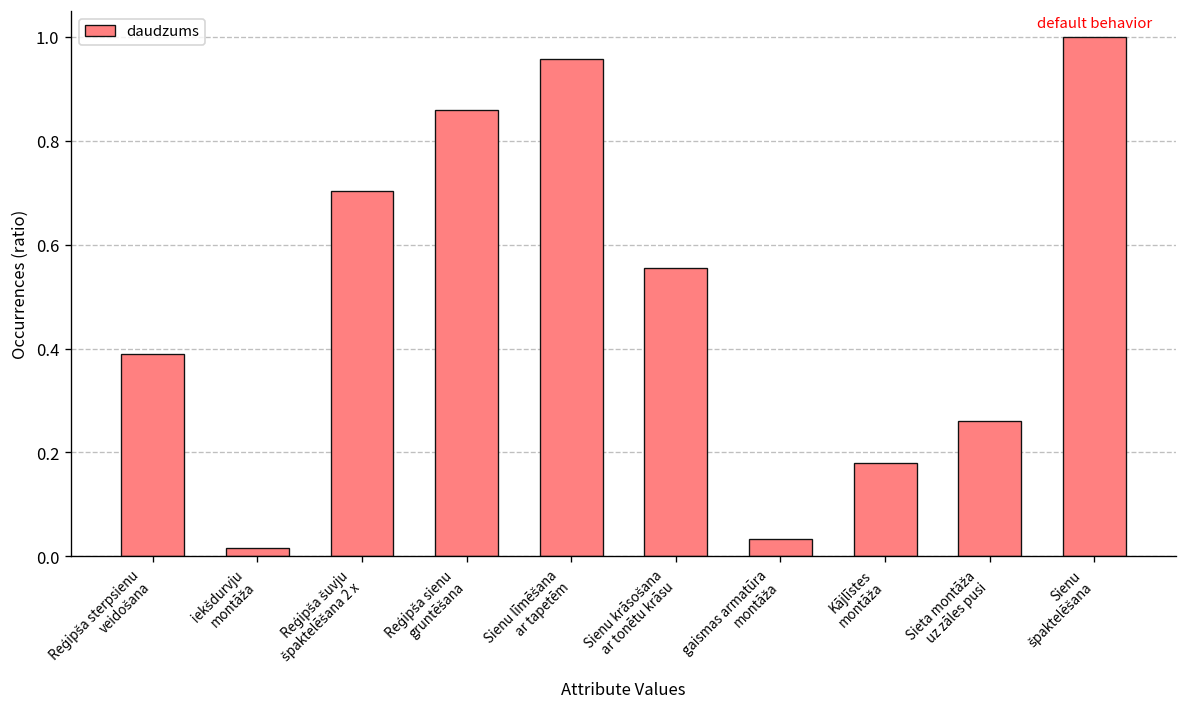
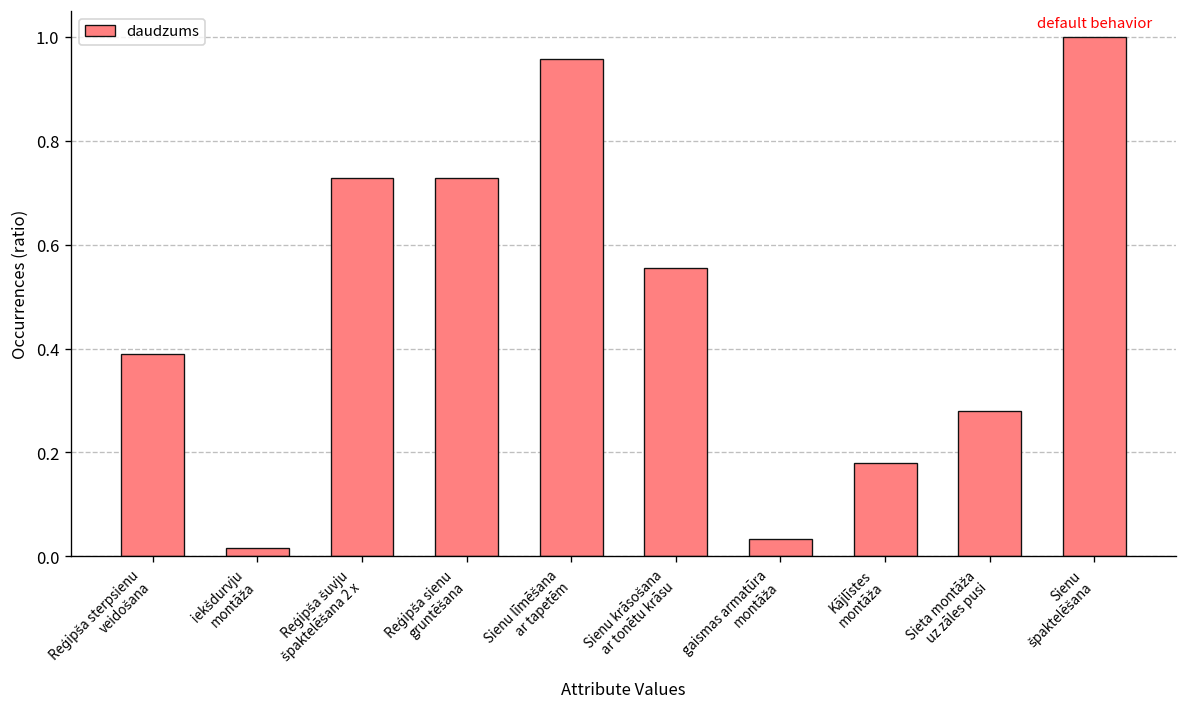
  {
    "Reģipša sterpsienu veidošana": 0.39,
    "iekšdurvju montāža": 0.02,
-   "Reģipša šuvju špaktelēšana 2 x": 0.70,
-   "Reģipša sienu gruntēšana": 0.86,
+   "Reģipša šuvju špaktelēšana 2 x": 0.73,
+   "Reģipša sienu gruntēšana": 0.73,
    "Sienu līmēšana ar tapetēm": 0.96,
    "Sienu krāsošana ar tonētu krāsu": 0.56,
    "gaismas armatūra montāža": 0.03,
    "Kājlīstes montāža": 0.18,
-   "Sieta montāža uz zāles pusi": 0.26,
+   "Sieta montāža uz zāles pusi": 0.28,
    "Sienu špaktelēšana": 1.00
  }
